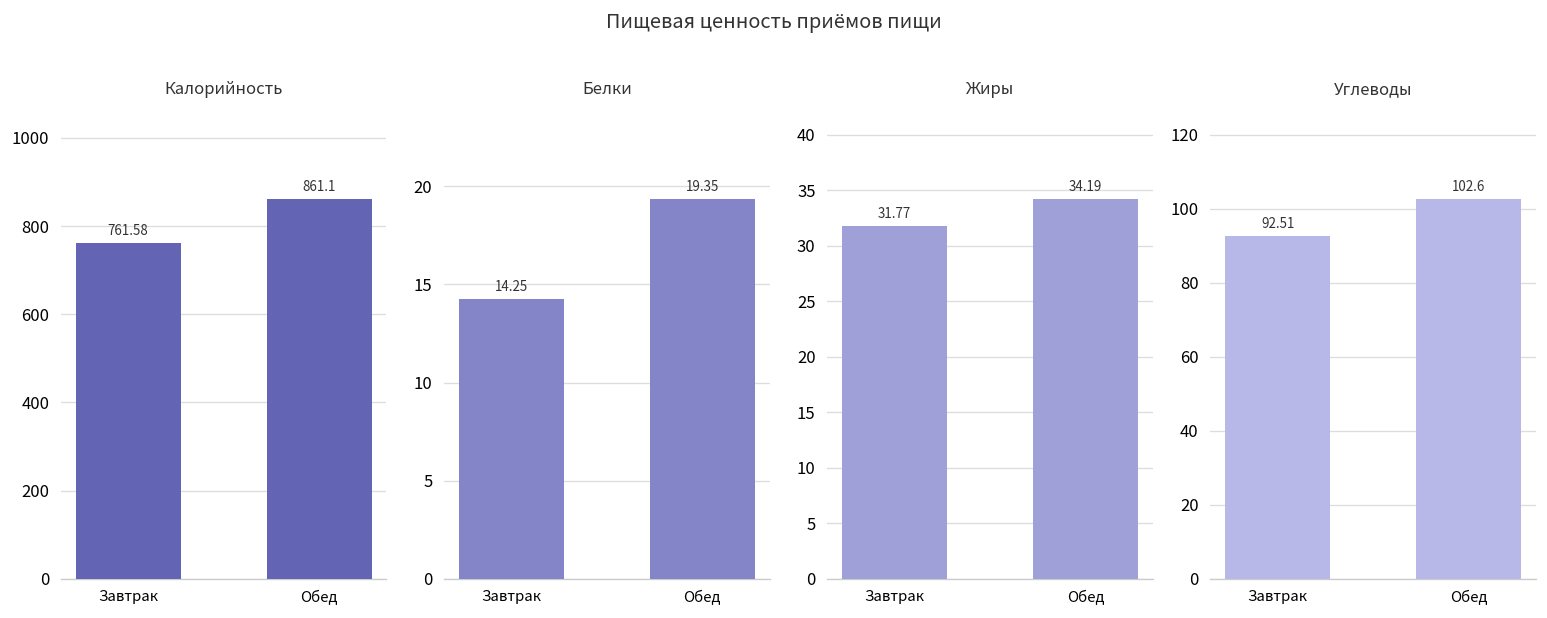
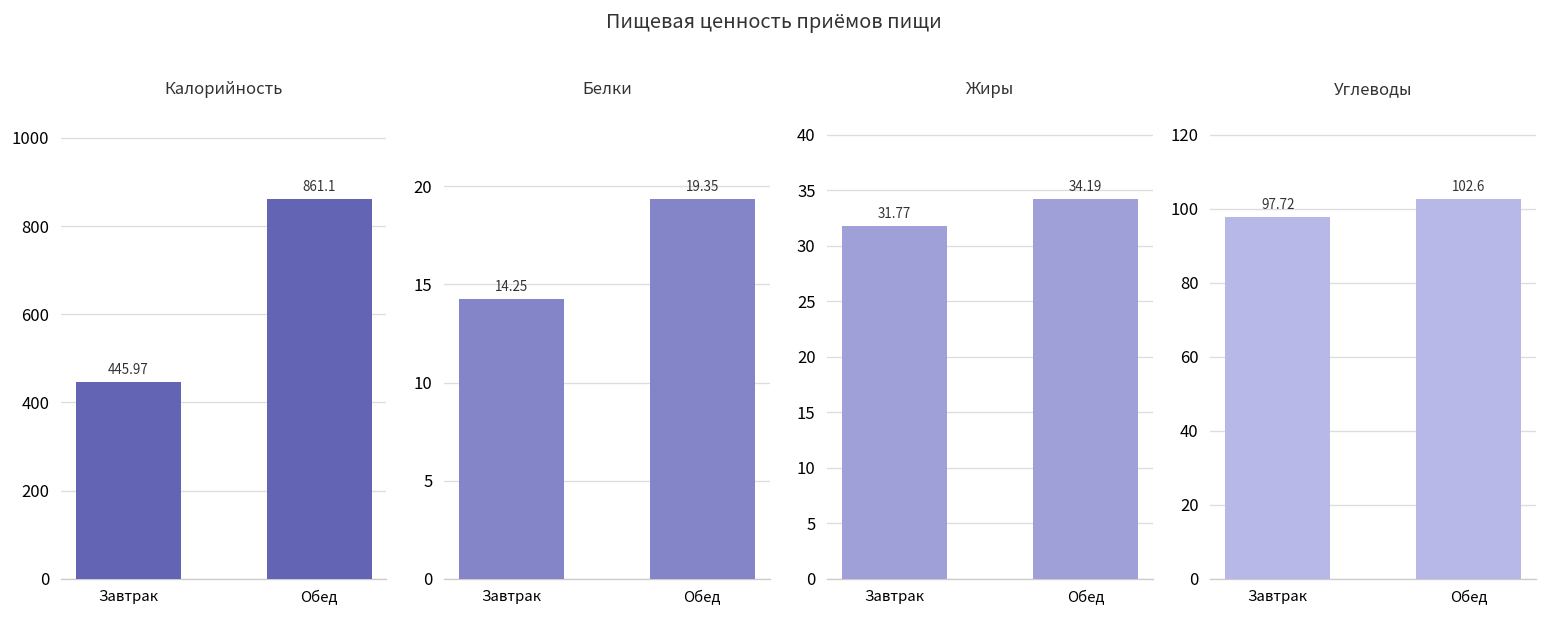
  {
    "Калорийность": {
-     "Завтрак": 761.58,
+     "Завтрак": 445.97,
      "Обед": 861.1
    },
    "Белки": {
      "Завтрак": 14.25,
      "Обед": 19.35
    },
    "Жиры": {
      "Завтрак": 31.77,
      "Обед": 34.19
    },
    "Углеводы": {
-     "Завтрак": 92.51,
+     "Завтрак": 97.72,
      "Обед": 102.6
    }
  }
